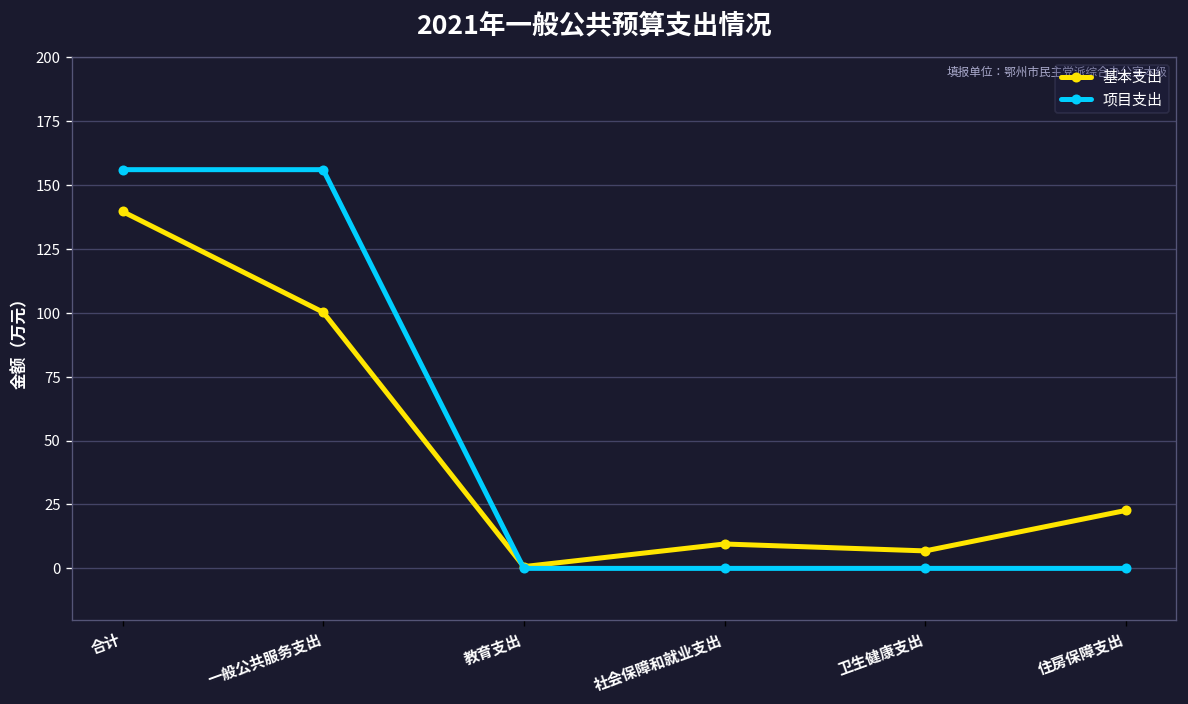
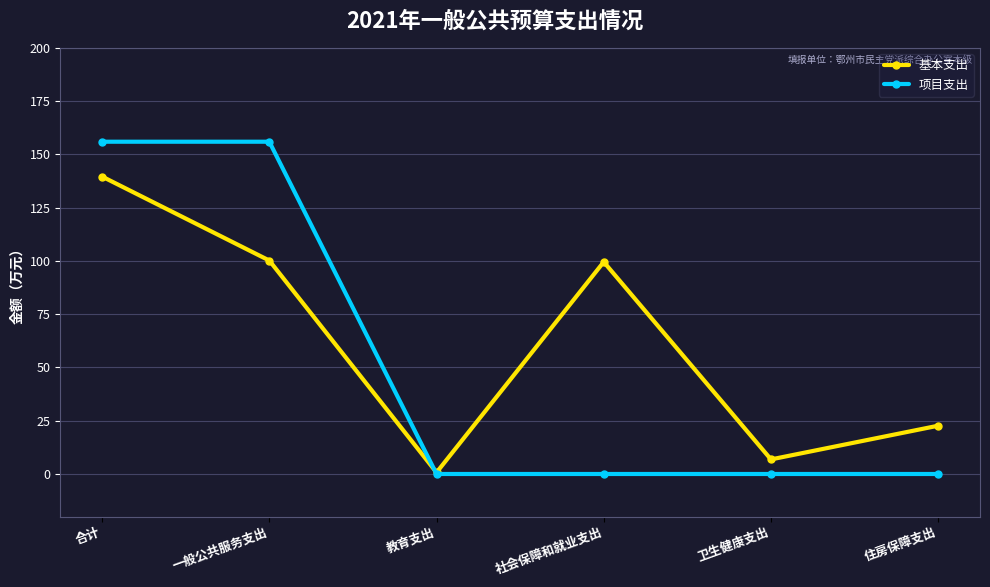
  {
    "基本支出": {
      "合计": 140,
      "一般公共服务支出": 100,
-     "社会保障和就业支出": 10,
+     "社会保障和就业支出": 100,
      "卫生健康支出": 7,
      "住房保障支出": 23
    },
    "项目支出": {
      "合计": 156,
      "一般公共服务支出": 156,
      "社会保障和就业支出": 0,
      "卫生健康支出": 0,
      "住房保障支出": 0
    }
  }
